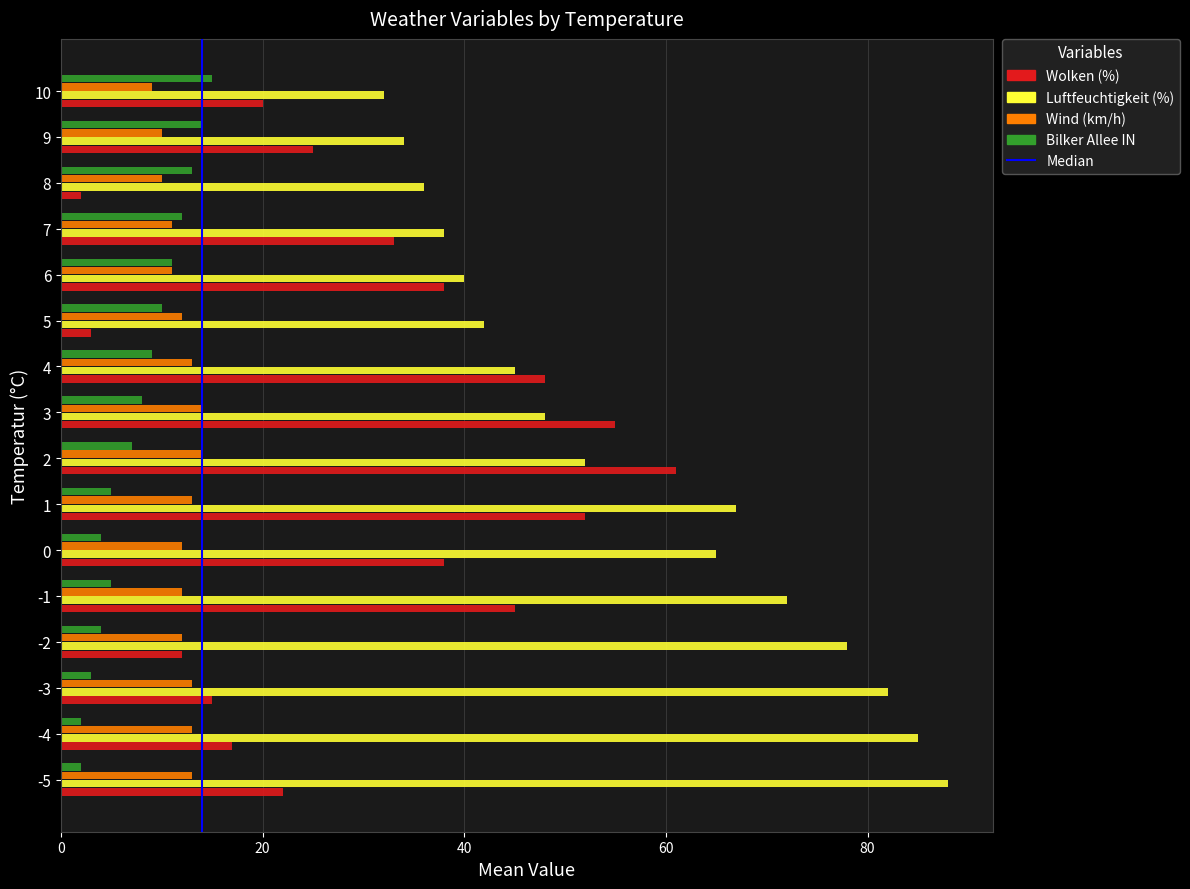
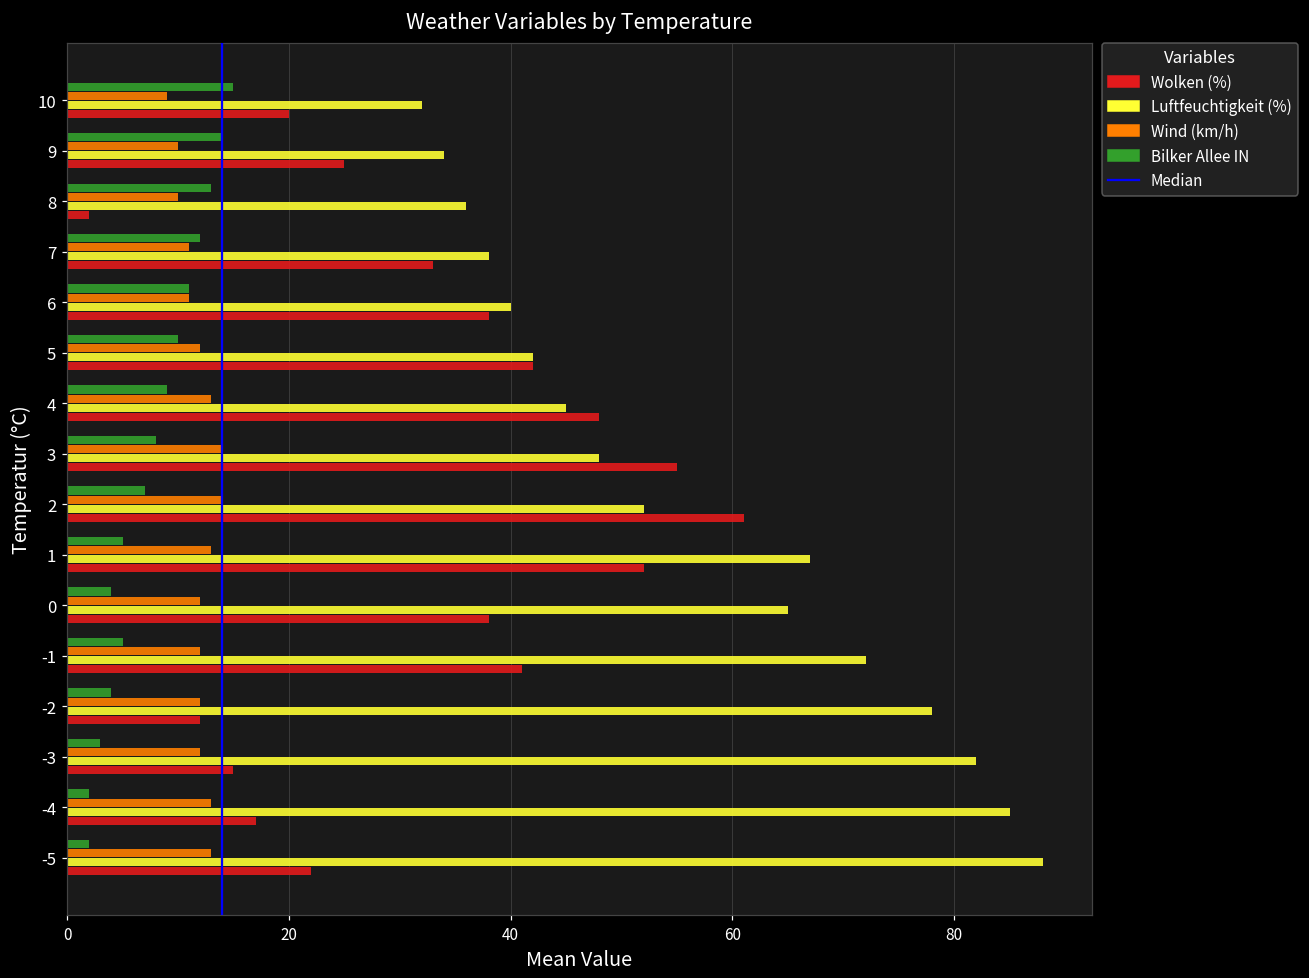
  {
    "Wolken (%)": {
      "10": 20,
      "9": 25,
      "8": 2,
      "7": 33,
      "6": 38,
-     "5": 3,
+     "5": 42,
      "4": 48,
      "3": 55,
      "2": 61,
      "1": 52,
      "0": 38,
-     "-1": 45,
+     "-1": 41,
      "-2": 12,
      "-3": 15,
      "-4": 17,
      "-5": 22
    },
    "Luftfeuchtigkeit (%)": {
      "10": 32,
      "9": 34,
      "8": 36,
      "7": 38,
      "6": 40,
      "5": 42,
      "4": 45,
      "3": 48,
      "2": 52,
      "1": 67,
      "0": 65,
      "-1": 72,
      "-2": 78,
      "-3": 82,
      "-4": 85,
      "-5": 88
    },
    "Wind (km/h)": {
      "10": 9,
      "9": 10,
      "8": 10,
      "7": 11,
      "6": 11,
      "5": 12,
      "4": 13,
      "3": 14,
      "2": 14,
      "1": 13,
      "0": 12,
      "-1": 12,
      "-2": 12,
-     "-3": 13,
+     "-3": 12,
      "-4": 13,
      "-5": 13
    },
    "Bilker Allee IN": {
      "10": 15,
      "9": 14,
      "8": 13,
      "7": 12,
      "6": 11,
      "5": 10,
      "4": 9,
      "3": 8,
      "2": 7,
      "1": 5,
      "0": 4,
      "-1": 5,
      "-2": 4,
      "-3": 3,
      "-4": 2,
      "-5": 2
    }
  }
